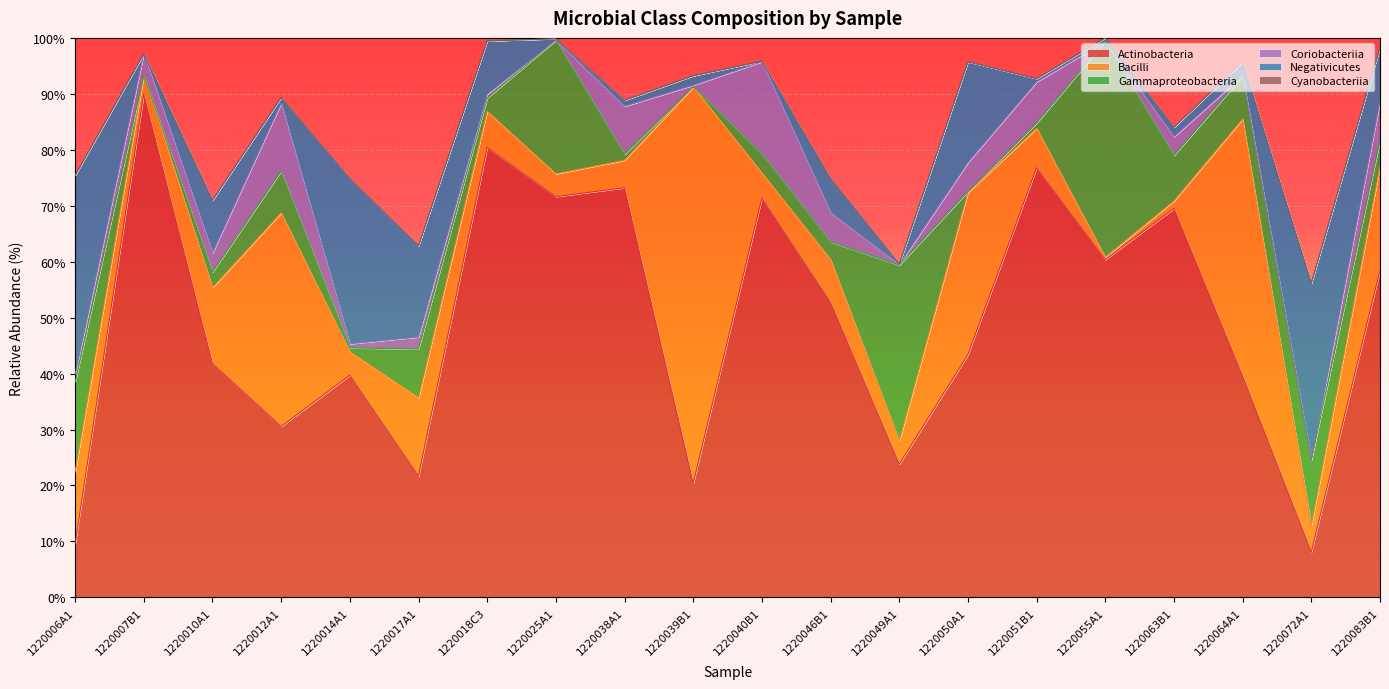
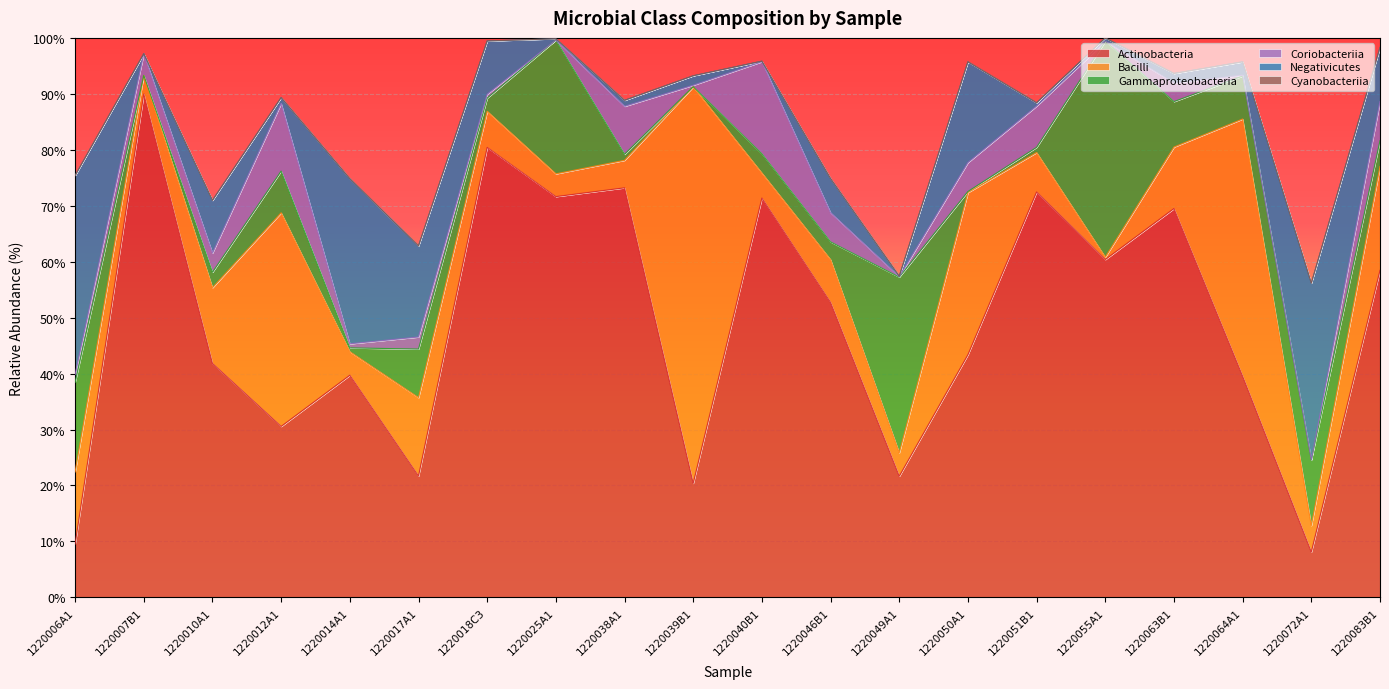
  {
    "Actinobacteria": {
      "1220006A1": "10%",
      "1220007B1": "90%",
      "1220010A1": "42%",
      "1220012A1": "31%",
      "1220014A1": "40%",
      "1220017A1": "22%",
      "1220018C3": "80%",
      "1220025A1": "72%",
      "1220038A1": "73%",
      "1220039B1": "20%",
      "1220040B1": "71%",
      "1220046B1": "53%",
-     "1220049A1": "24%",
+     "1220049A1": "22%",
      "1220050A1": "43%",
-     "1220051B1": "77%",
+     "1220051B1": "72%",
      "1220063B1": "70%",
      "1220064A1": "40%",
      "1220072A1": "8%",
      "1220083B1": "58%"
    },
    "Bacilli": {
      "1220006A1": "13%",
      "1220010A1": "14%",
      "1220012A1": "38%",
      "1220014A1": "4%",
      "1220017A1": "14%",
      "1220018C3": "6%",
      "1220025A1": "4%",
      "1220038A1": "5%",
      "1220040B1": "4%",
      "1220046B1": "8%",
      "1220049A1": "4%",
      "1220051B1": "7%",
-     "1220063B1": "1%",
+     "1220063B1": "11%",
      "1220064A1": "46%",
      "1220072A1": "5%",
      "1220083B1": "19%"
    },
    "Gammaproteobacteria": {
      "1220006A1": "16%",
      "1220010A1": "3%",
      "1220012A1": "7%",
      "1220014A1": "1%",
      "1220017A1": "9%",
      "1220018C3": "2%",
      "1220038A1": "1%",
      "1220040B1": "3%",
      "1220046B1": "3%",
      "1220051B1": "1%",
      "1220063B1": "8%",
      "1220083B1": "5%"
    },
    "Coriobacteriia": {
      "1220006A1": "1%",
      "1220010A1": "3%",
      "1220012A1": "12%",
      "1220014A1": "1%",
      "1220017A1": "2%",
      "1220018C3": "1%",
      "1220038A1": "9%",
      "1220046B1": "5%",
      "1220050A1": "5%",
      "1220051B1": "7%",
      "1220083B1": "7%"
    }
  }
